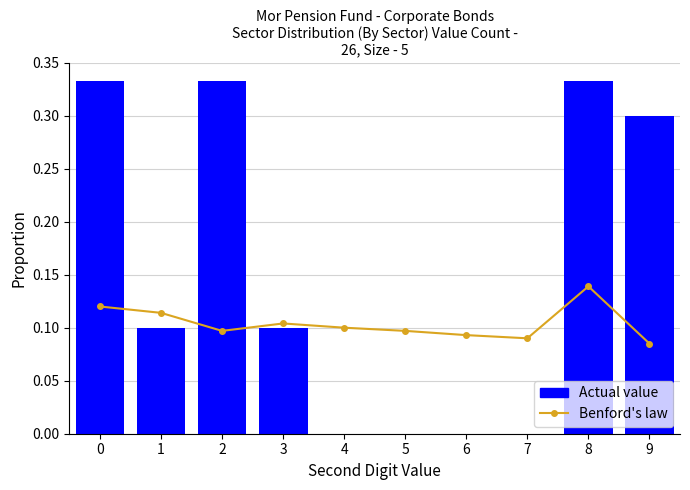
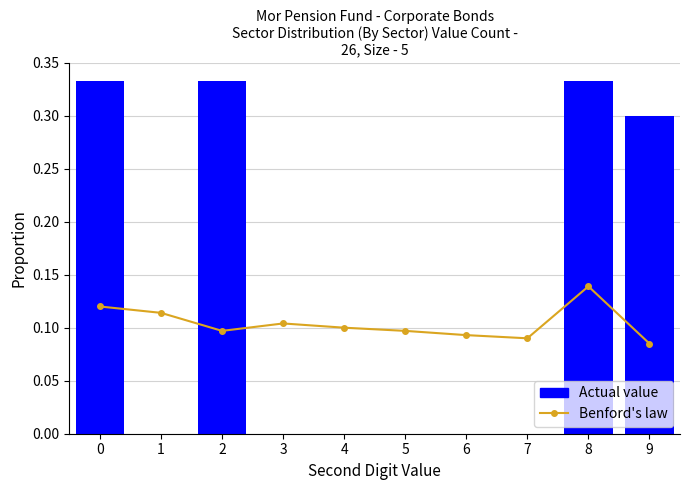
  {
    "Benford's law": {
      "0": 0.120,
      "1": 0.114,
      "2": 0.097,
      "3": 0.104,
      "4": 0.1,
      "5": 0.097,
      "6": 0.093,
      "7": 0.090,
      "8": 0.139,
      "9": 0.085
    },
    "Actual value": {
      "0": 0.333,
-     "1": 0.1,
+     "1": 0.0,
      "2": 0.333,
-     "3": 0.1,
+     "3": 0.0,
      "4": 0.0,
      "5": 0.0,
      "6": 0.0,
      "7": 0.0,
      "8": 0.333,
      "9": 0.3
    }
  }
